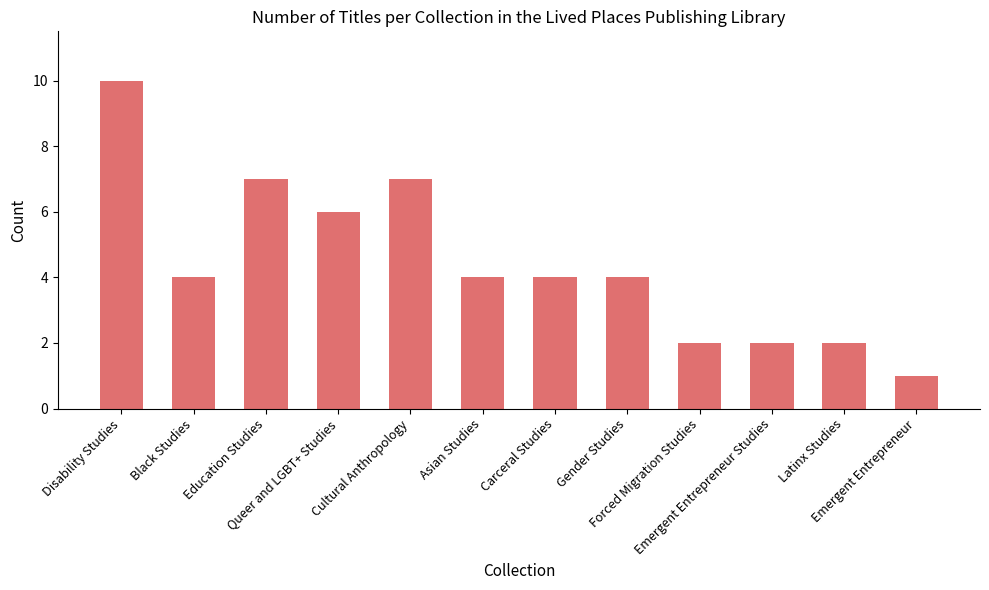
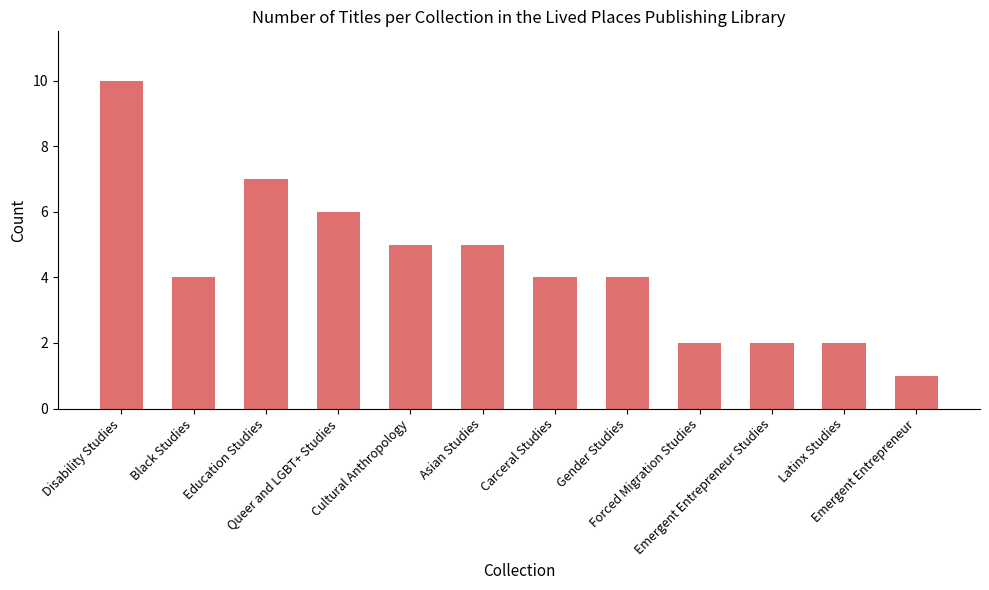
  {
    "Disability Studies": 10,
    "Black Studies": 4,
    "Education Studies": 7,
    "Queer and LGBT+ Studies": 6,
-   "Cultural Anthropology": 7,
-   "Asian Studies": 4,
+   "Cultural Anthropology": 5,
+   "Asian Studies": 5,
    "Carceral Studies": 4,
    "Gender Studies": 4,
    "Forced Migration Studies": 2,
    "Emergent Entrepreneur Studies": 2,
    "Latinx Studies": 2,
    "Emergent Entrepreneur": 1
  }
